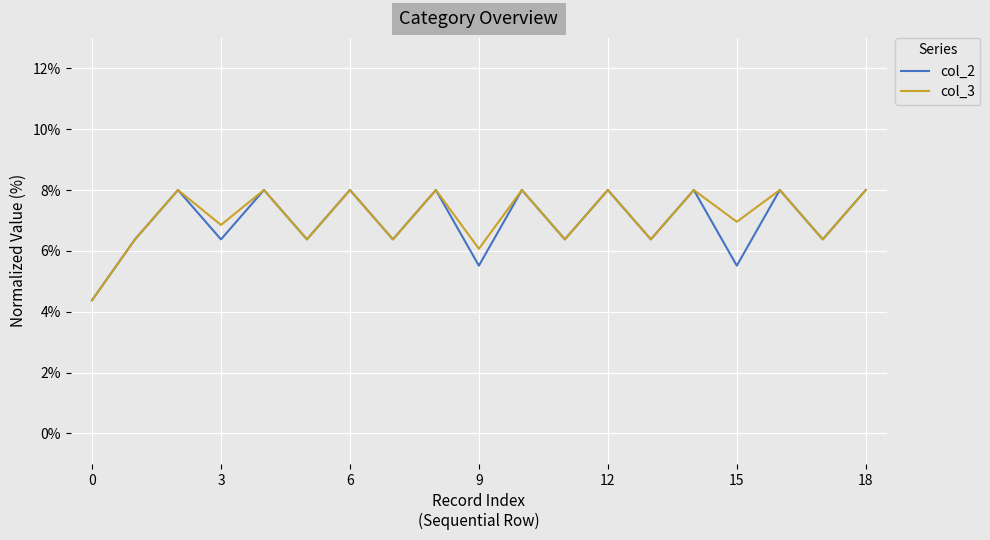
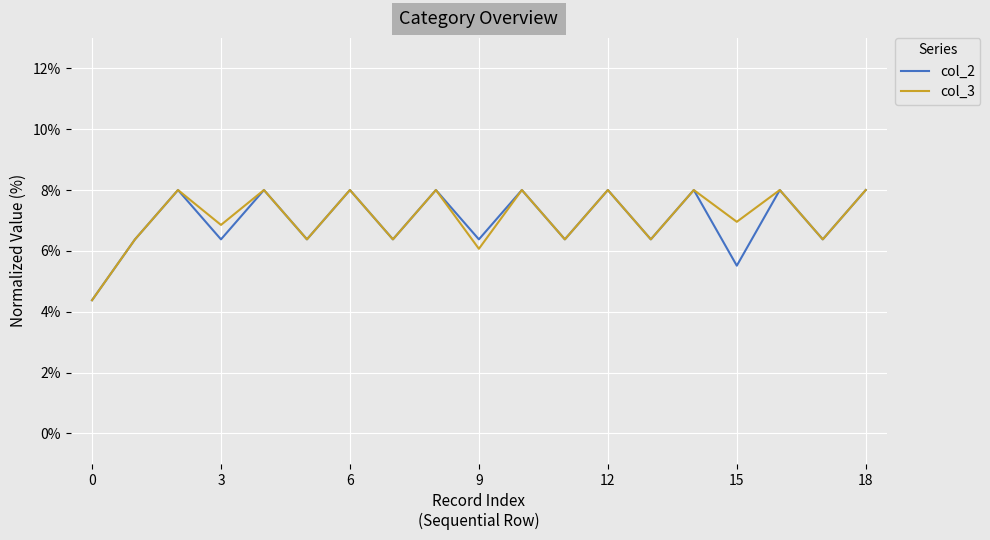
  {
    "col_2": {
      "3": "6.4%",
-     "9": "5.5%",
+     "9": "6.4%",
      "15": "5.5%"
    },
    "col_3": {
      "3": "6.9%",
      "9": "6.1%",
      "15": "7.0%"
    }
  }
